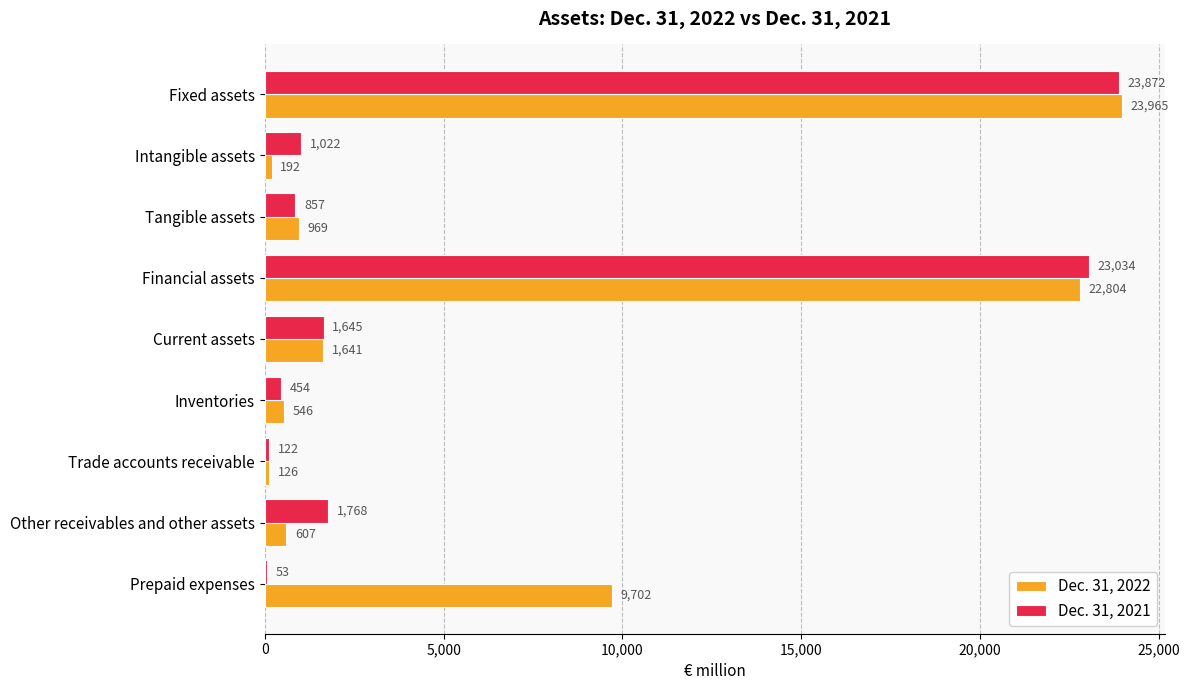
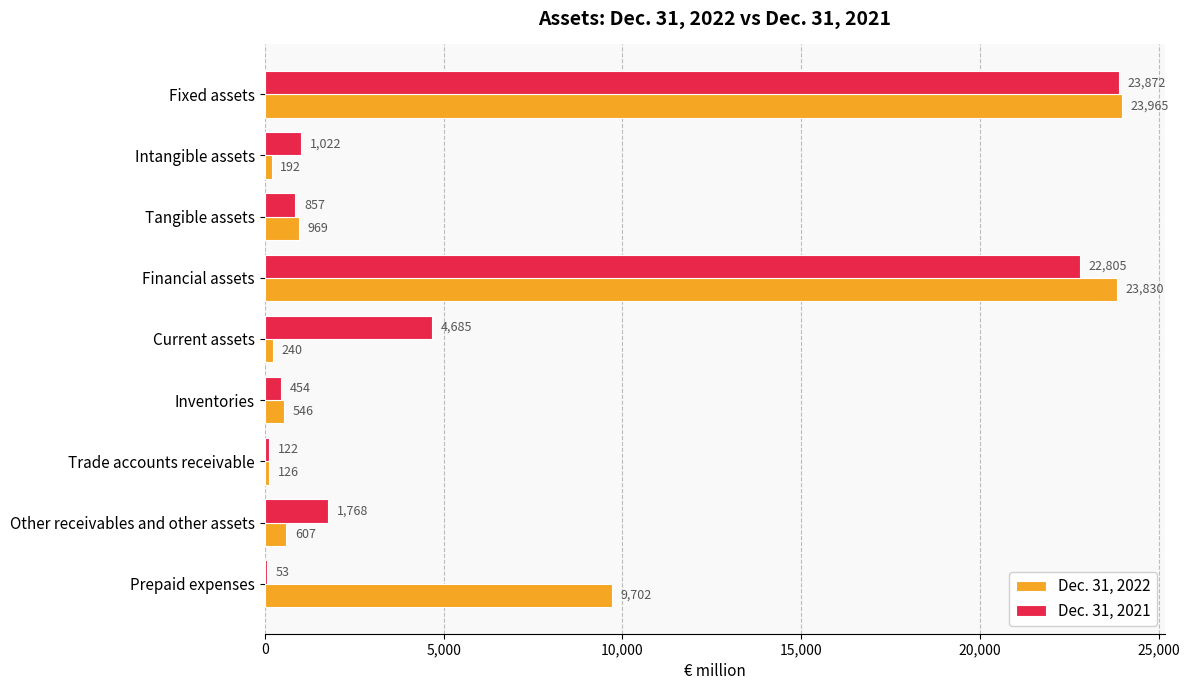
  {
    "Dec. 31, 2022": {
      "Fixed assets": "23,965",
      "Intangible assets": "192",
      "Tangible assets": "969",
-     "Financial assets": "22,804",
-     "Current assets": "1,641",
+     "Financial assets": "23,830",
+     "Current assets": "240",
      "Inventories": "546",
      "Trade accounts receivable": "126",
      "Other receivables and other assets": "607",
      "Prepaid expenses": "9,702"
    },
    "Dec. 31, 2021": {
      "Fixed assets": "23,872",
      "Intangible assets": "1,022",
      "Tangible assets": "857",
-     "Financial assets": "23,034",
-     "Current assets": "1,645",
+     "Financial assets": "22,805",
+     "Current assets": "4,685",
      "Inventories": "454",
      "Trade accounts receivable": "122",
      "Other receivables and other assets": "1,768",
      "Prepaid expenses": "53"
    }
  }
